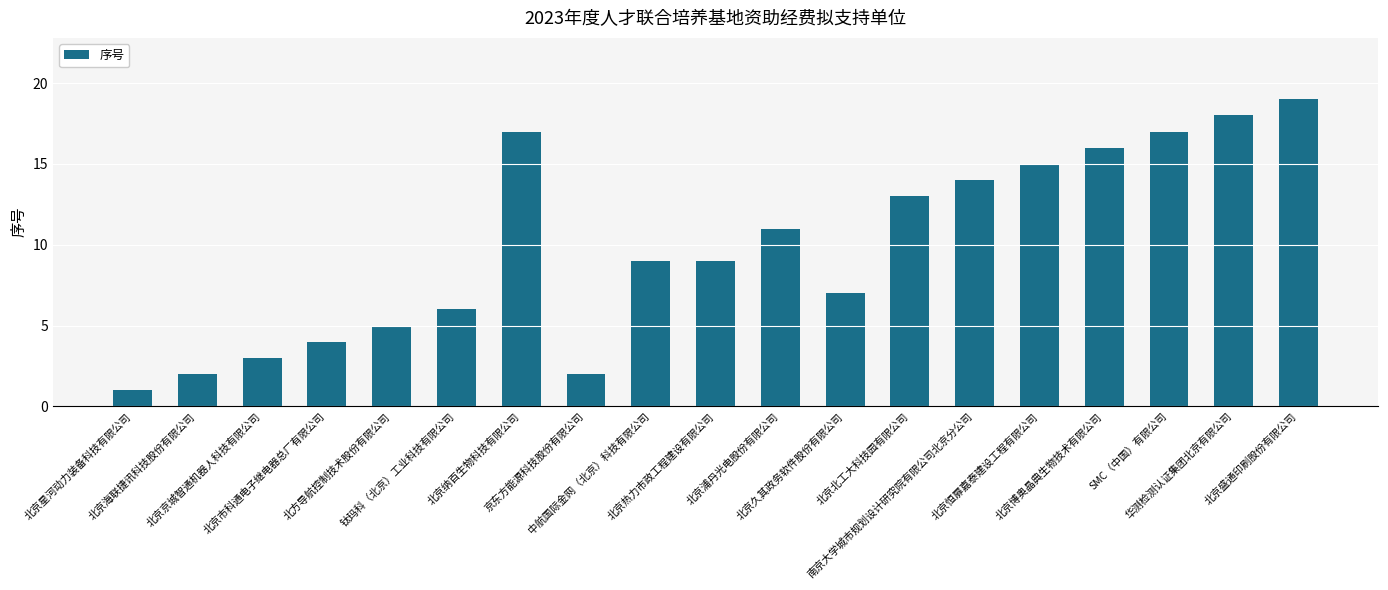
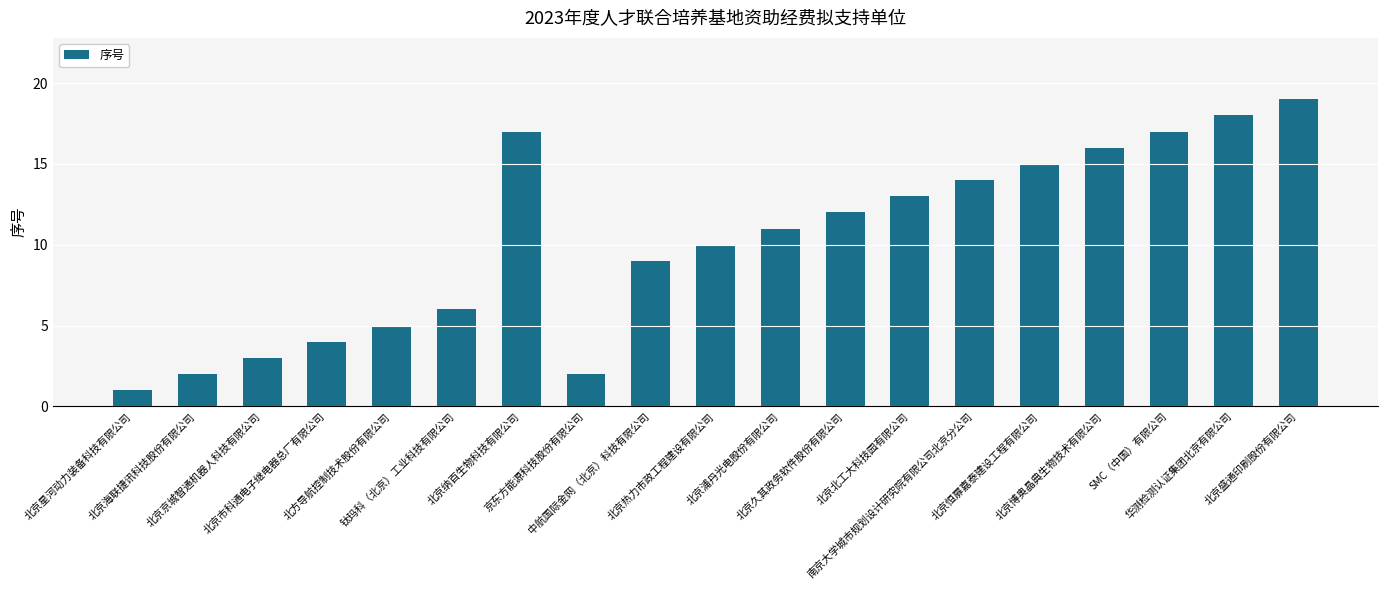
  {
    "北京星河动力装备科技有限公司": 1,
    "北京海联捷讯科技股份有限公司": 2,
    "北京京城智通机器人科技有限公司": 3,
    "北京市科通电子继电器总厂有限公司": 4,
    "北方导航控制技术股份有限公司": 5,
    "钛玛科（北京）工业科技有限公司": 6,
    "北京纳百生物科技有限公司": 17,
    "京东方能源科技股份有限公司": 2,
    "中航国际金网（北京）科技有限公司": 9,
-   "北京热力市政工程建设有限公司": 9,
+   "北京热力市政工程建设有限公司": 10,
    "北京浦丹光电股份有限公司": 11,
-   "北京久其政务软件股份有限公司": 7,
+   "北京久其政务软件股份有限公司": 12,
    "北京北工大科技园有限公司": 13,
    "南京大学城市规划设计研究院有限公司北京分公司": 14,
    "北京恒扉嘉泰建设工程有限公司": 15,
    "北京博奥晶典生物技术有限公司": 16,
    "SMC（中国）有限公司": 17,
    "华测检测认证集团北京有限公司": 18,
    "北京盛通印刷股份有限公司": 19
  }
